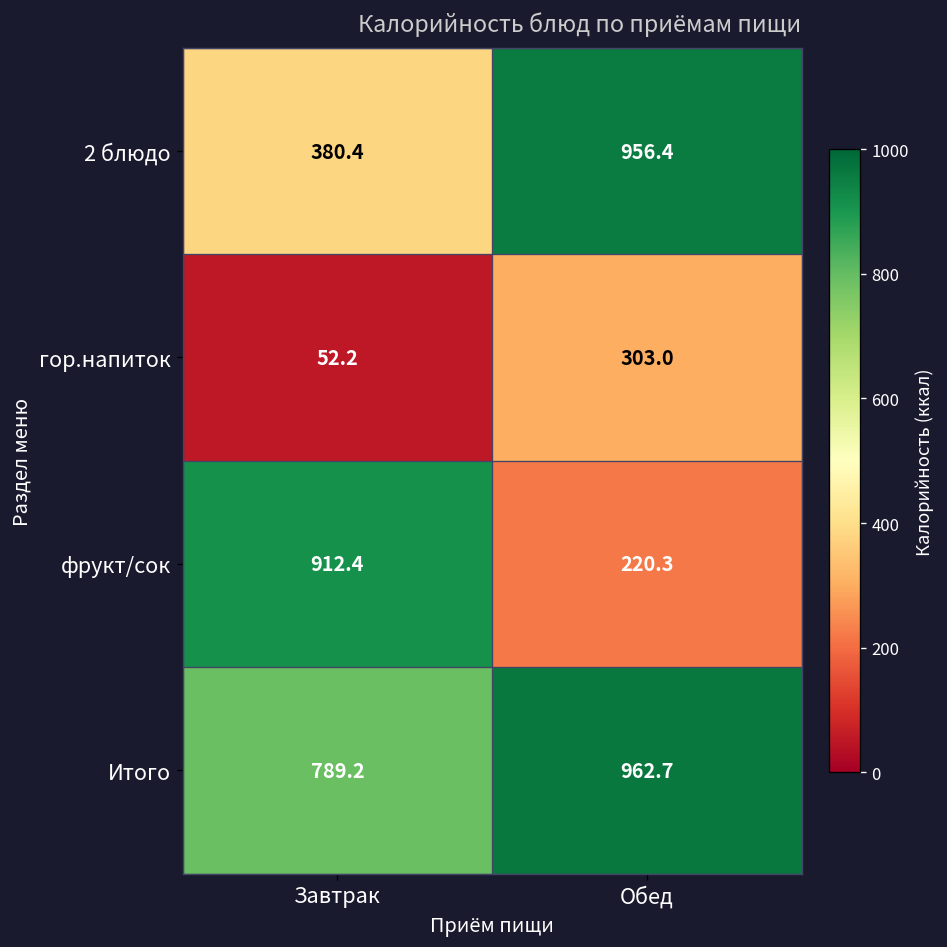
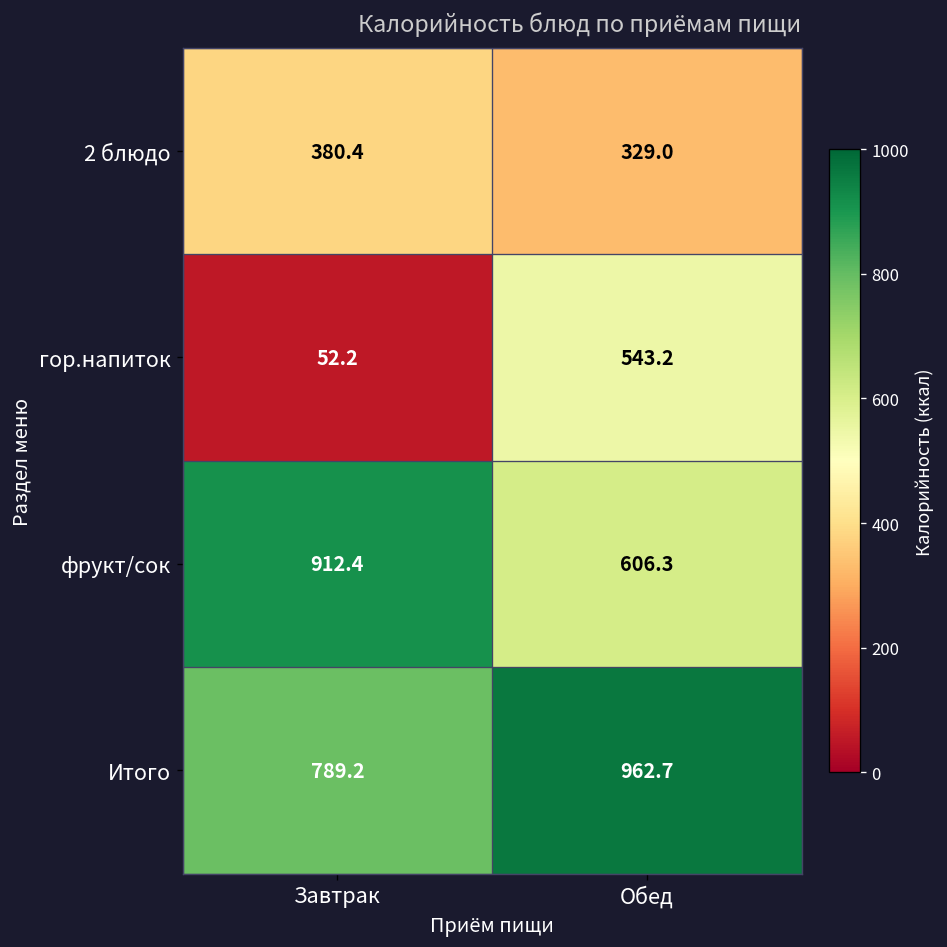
  {
    "2 блюдо": {
      "Завтрак": 380.4,
-     "Обед": 956.4
+     "Обед": 329.0
    },
    "гор.напиток": {
      "Завтрак": 52.2,
-     "Обед": 303.0
+     "Обед": 543.2
    },
    "фрукт/сок": {
      "Завтрак": 912.4,
-     "Обед": 220.3
+     "Обед": 606.3
    },
    "Итого": {
      "Завтрак": 789.2,
      "Обед": 962.7
    }
  }
